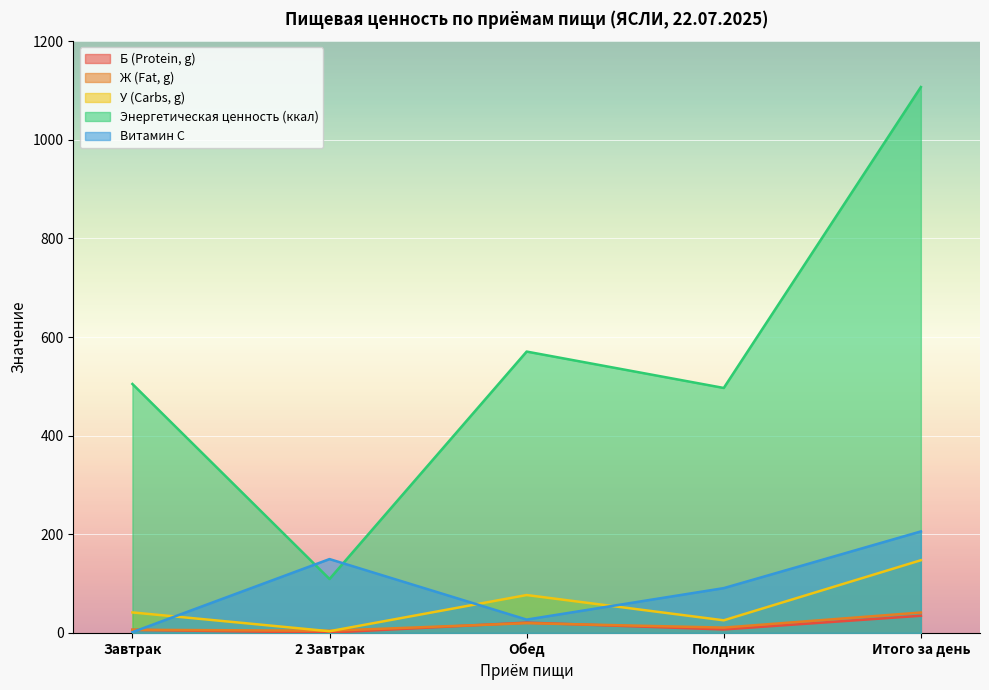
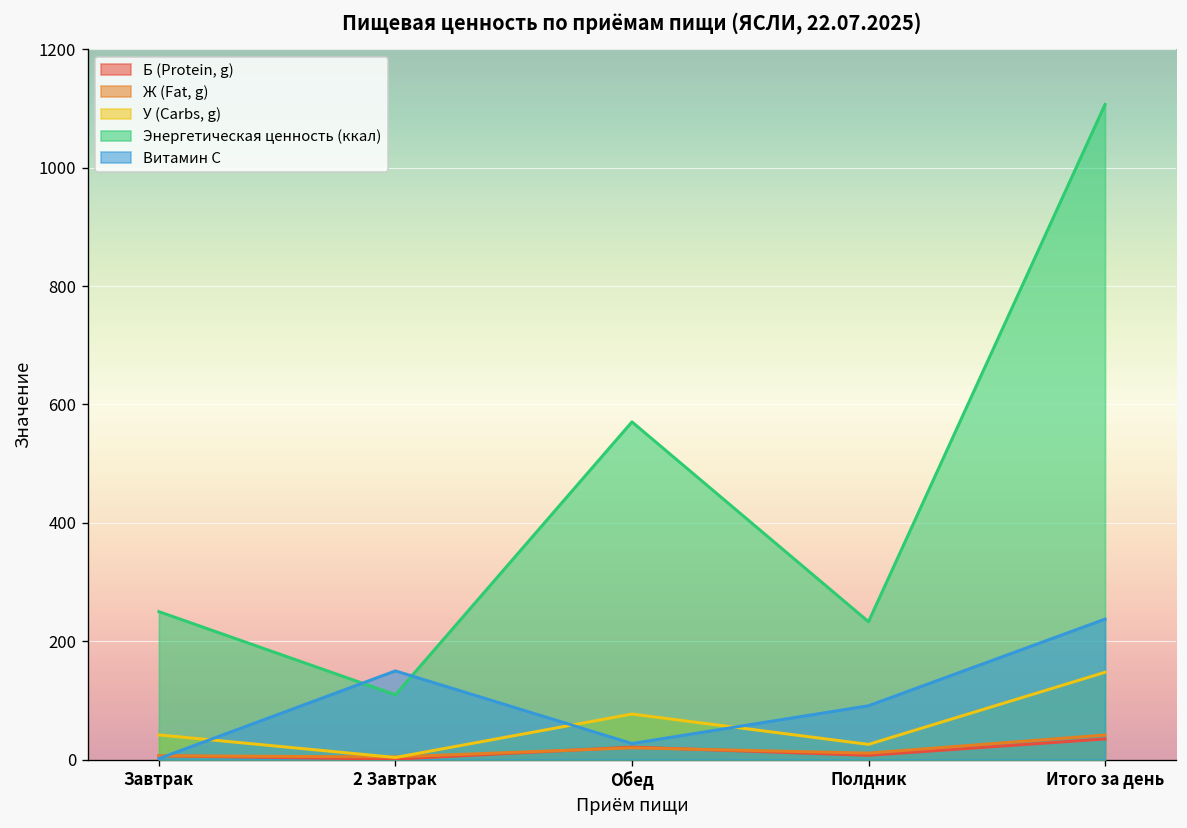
  {
    "Энергетическая ценность (ккал)": {
-     "Завтрак": 500,
+     "Завтрак": 250,
      "2 Завтрак": 110,
      "Обед": 570,
-     "Полдник": 500,
+     "Полдник": 230,
      "Итого за день": 1110
    },
    "Витамин С": {
      "2 Завтрак": 150,
      "Обед": 30,
      "Полдник": 90,
-     "Итого за день": 210
+     "Итого за день": 240
    }
  }
